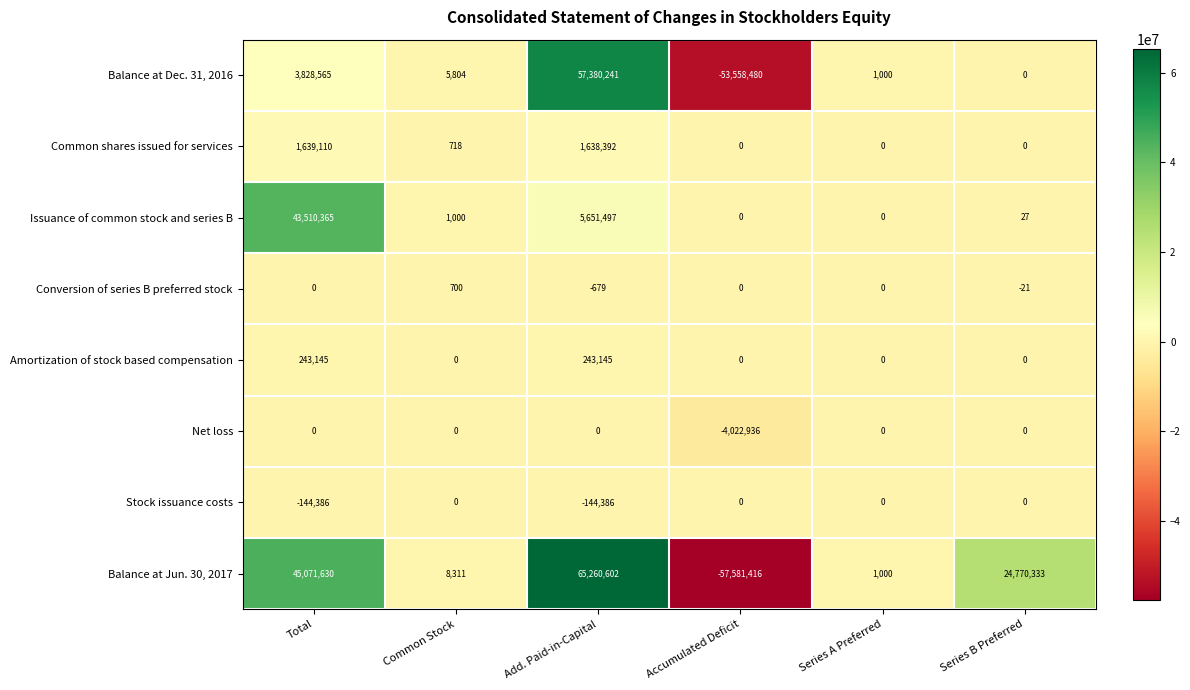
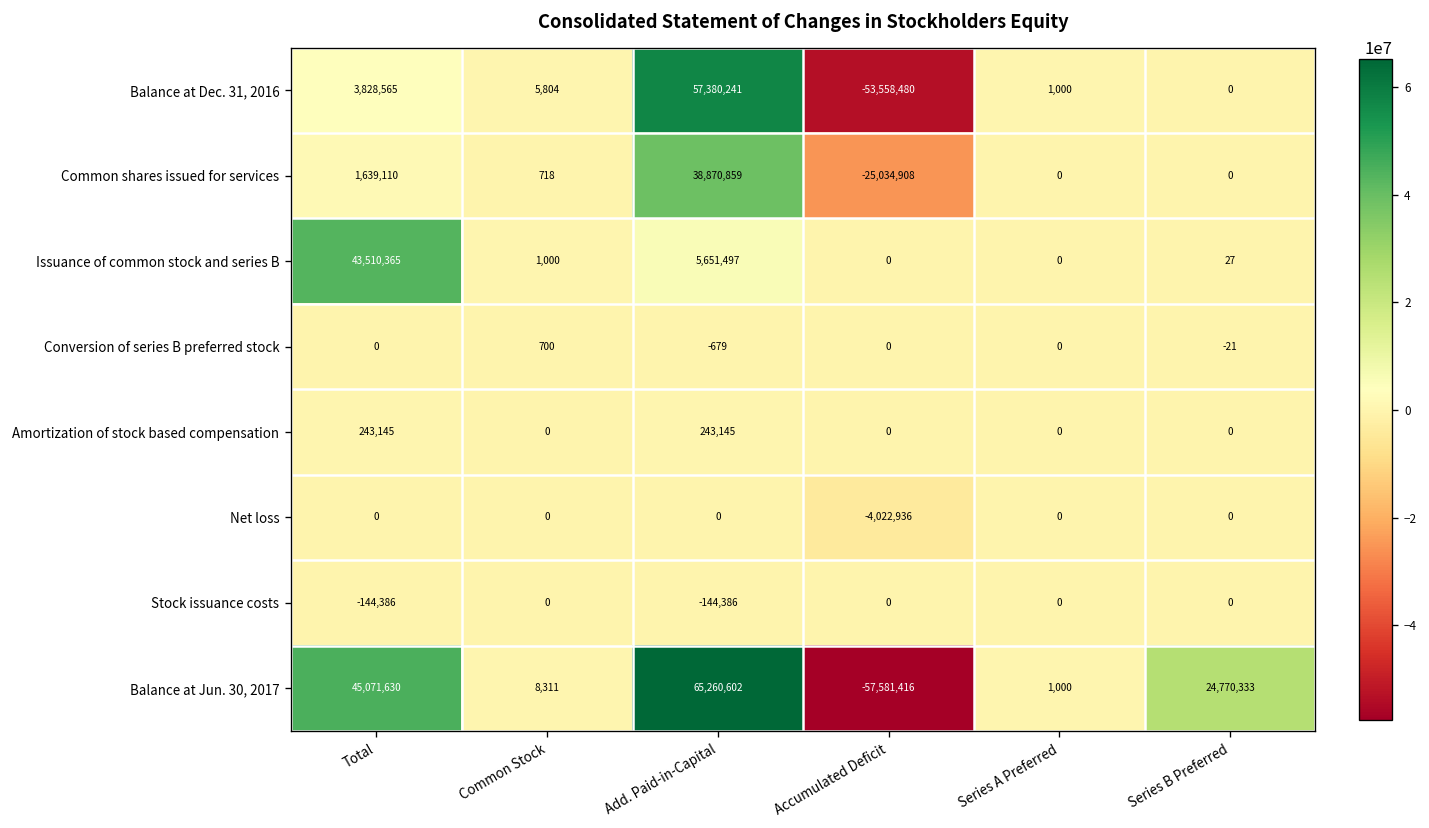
  {
    "Balance at Dec. 31, 2016": {
      "Total": "3,828,565",
      "Common Stock": "5,804",
      "Add. Paid-in-Capital": "57,380,241",
      "Accumulated Deficit": "-53,558,480",
      "Series A Preferred": "1,000",
      "Series B Preferred": "0"
    },
    "Common shares issued for services": {
      "Total": "1,639,110",
      "Common Stock": "718",
-     "Add. Paid-in-Capital": "1,638,392",
-     "Accumulated Deficit": "0",
+     "Add. Paid-in-Capital": "38,870,859",
+     "Accumulated Deficit": "-25,034,908",
      "Series A Preferred": "0",
      "Series B Preferred": "0"
    },
    "Issuance of common stock and series B": {
      "Total": "43,510,365",
      "Common Stock": "1,000",
      "Add. Paid-in-Capital": "5,651,497",
      "Accumulated Deficit": "0",
      "Series A Preferred": "0",
      "Series B Preferred": "27"
    },
    "Conversion of series B preferred stock": {
      "Total": "0",
      "Common Stock": "700",
      "Add. Paid-in-Capital": "-679",
      "Accumulated Deficit": "0",
      "Series A Preferred": "0",
      "Series B Preferred": "-21"
    },
    "Amortization of stock based compensation": {
      "Total": "243,145",
      "Common Stock": "0",
      "Add. Paid-in-Capital": "243,145",
      "Accumulated Deficit": "0",
      "Series A Preferred": "0",
      "Series B Preferred": "0"
    },
    "Net loss": {
      "Total": "0",
      "Common Stock": "0",
      "Add. Paid-in-Capital": "0",
      "Accumulated Deficit": "-4,022,936",
      "Series A Preferred": "0",
      "Series B Preferred": "0"
    },
    "Stock issuance costs": {
      "Total": "-144,386",
      "Common Stock": "0",
      "Add. Paid-in-Capital": "-144,386",
      "Accumulated Deficit": "0",
      "Series A Preferred": "0",
      "Series B Preferred": "0"
    },
    "Balance at Jun. 30, 2017": {
      "Total": "45,071,630",
      "Common Stock": "8,311",
      "Add. Paid-in-Capital": "65,260,602",
      "Accumulated Deficit": "-57,581,416",
      "Series A Preferred": "1,000",
      "Series B Preferred": "24,770,333"
    }
  }
